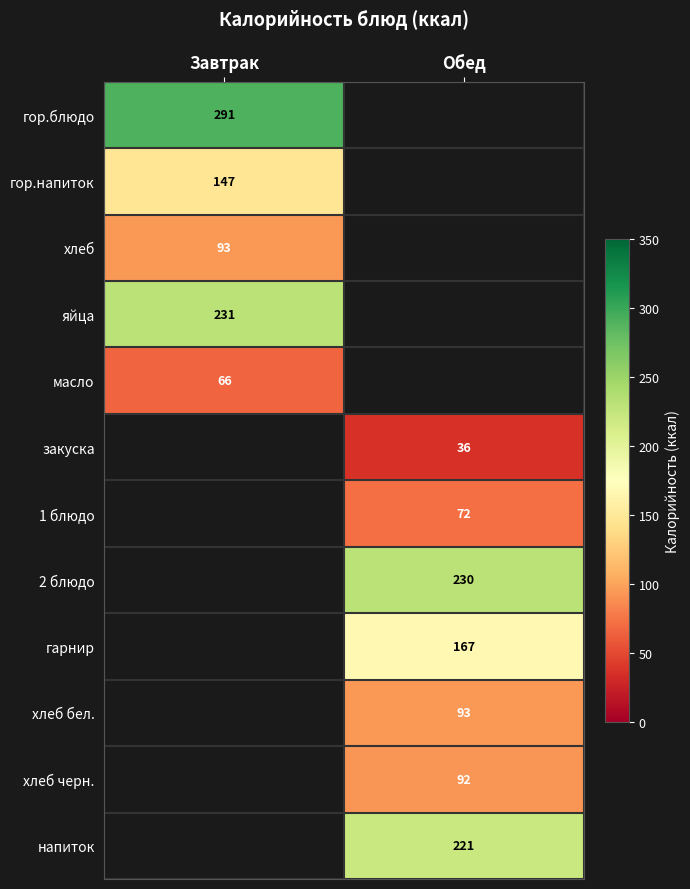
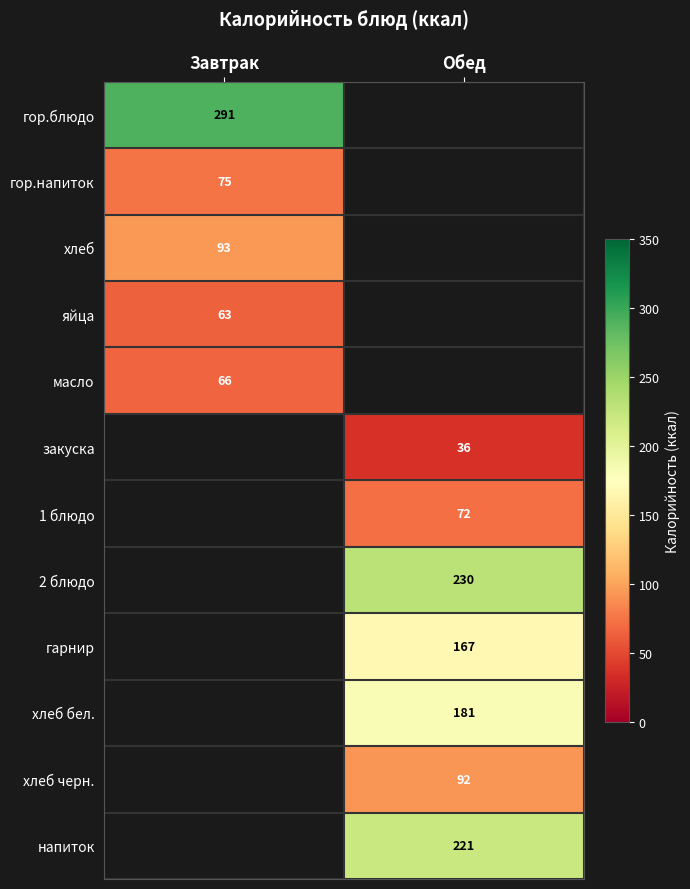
  {
    "гор.блюдо": {
      "Завтрак": 291
    },
    "гор.напиток": {
-     "Завтрак": 147
+     "Завтрак": 75
    },
    "хлеб": {
      "Завтрак": 93
    },
    "яйца": {
-     "Завтрак": 231
+     "Завтрак": 63
    },
    "масло": {
      "Завтрак": 66
    },
    "закуска": {
      "Обед": 36
    },
    "1 блюдо": {
      "Обед": 72
    },
    "2 блюдо": {
      "Обед": 230
    },
    "гарнир": {
      "Обед": 167
    },
    "хлеб бел.": {
-     "Обед": 93
+     "Обед": 181
    },
    "хлеб черн.": {
      "Обед": 92
    },
    "напиток": {
      "Обед": 221
    }
  }
